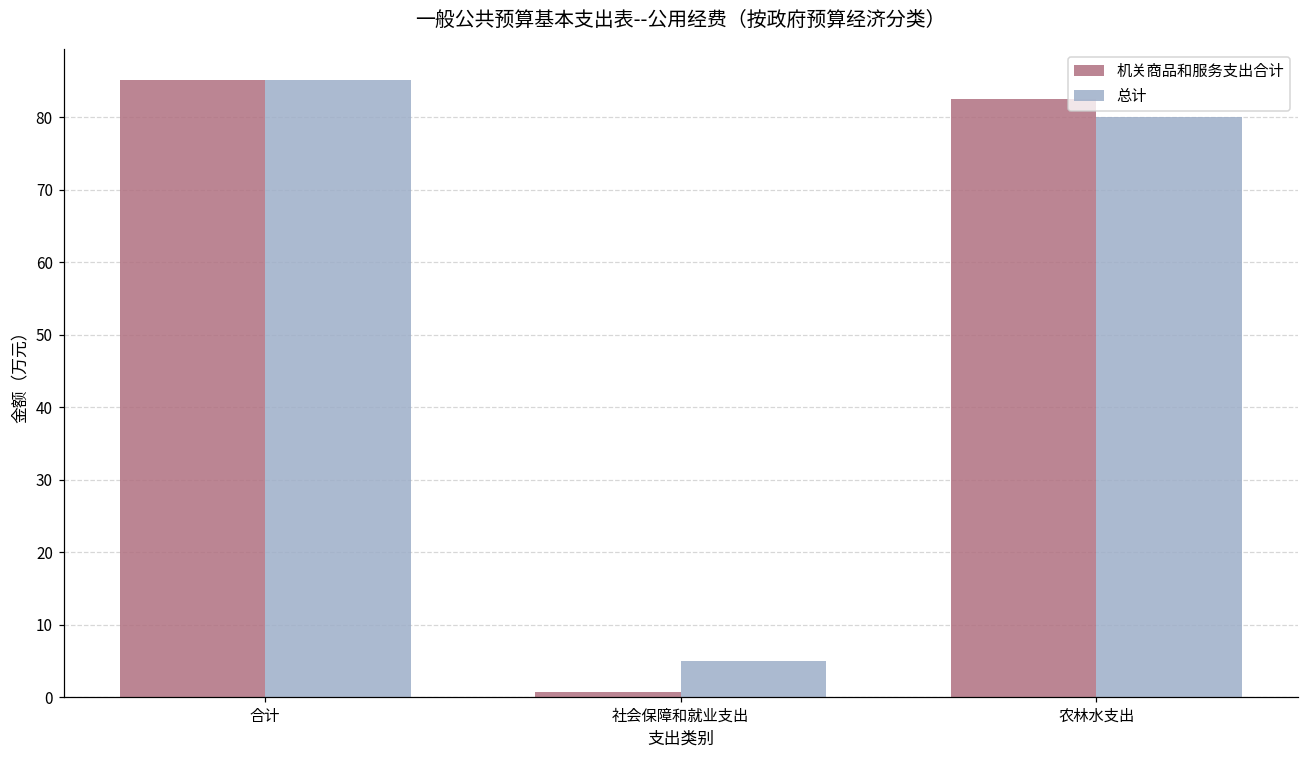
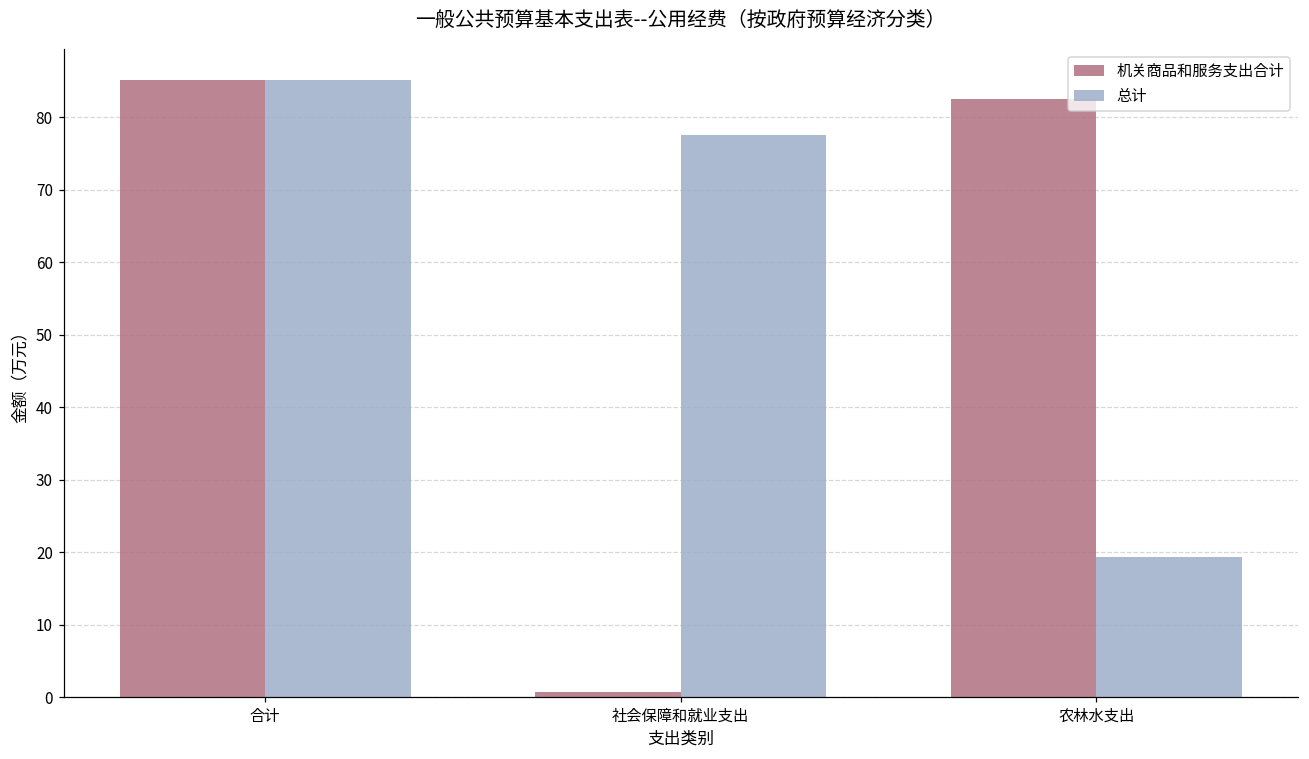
  {
    "机关商品和服务支出合计": {
      "合计": 85,
      "社会保障和就业支出": 1,
      "农林水支出": 83
    },
    "总计": {
      "合计": 85,
-     "社会保障和就业支出": 5,
-     "农林水支出": 80
+     "社会保障和就业支出": 78,
+     "农林水支出": 19
    }
  }
